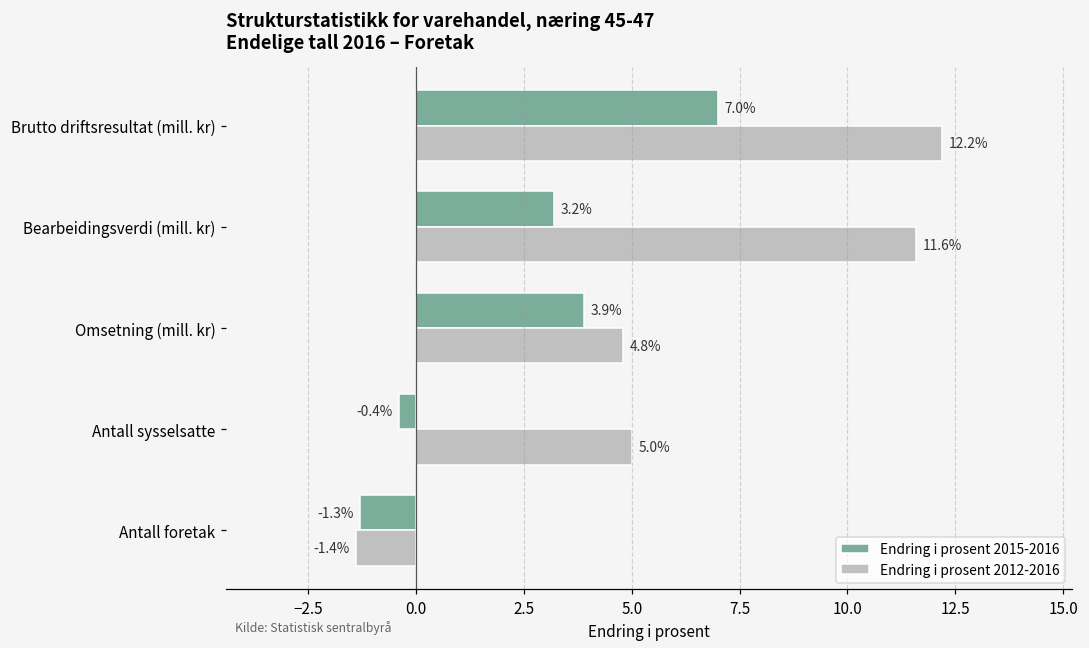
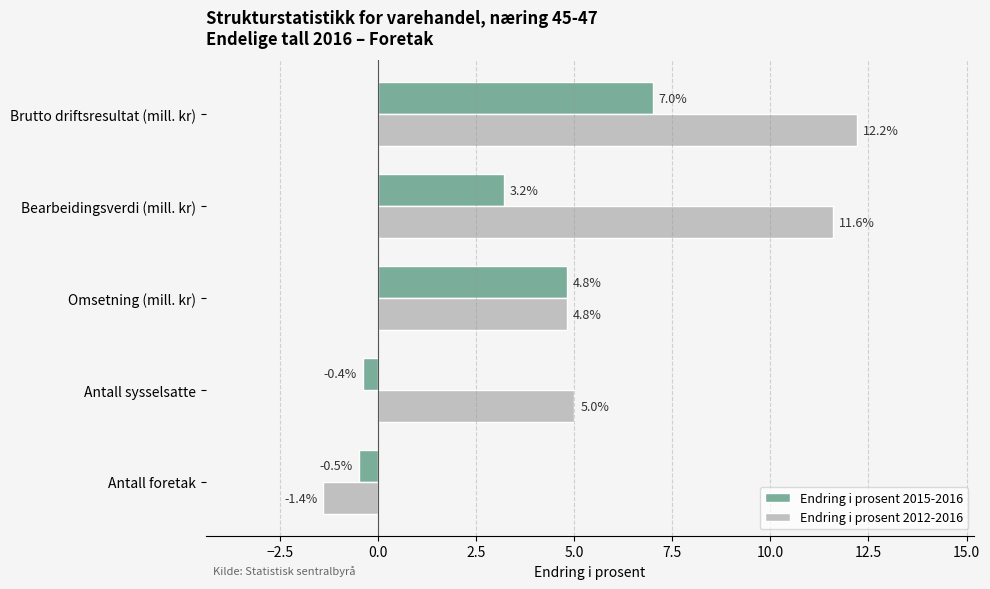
  {
    "Endring i prosent 2015-2016": {
      "Brutto driftsresultat (mill. kr)": "7.0%",
      "Bearbeidingsverdi (mill. kr)": "3.2%",
-     "Omsetning (mill. kr)": "3.9%",
+     "Omsetning (mill. kr)": "4.8%",
      "Antall sysselsatte": "-0.4%",
-     "Antall foretak": "-1.3%"
+     "Antall foretak": "-0.5%"
    },
    "Endring i prosent 2012-2016": {
      "Brutto driftsresultat (mill. kr)": "12.2%",
      "Bearbeidingsverdi (mill. kr)": "11.6%",
      "Omsetning (mill. kr)": "4.8%",
      "Antall sysselsatte": "5.0%",
      "Antall foretak": "-1.4%"
    }
  }
